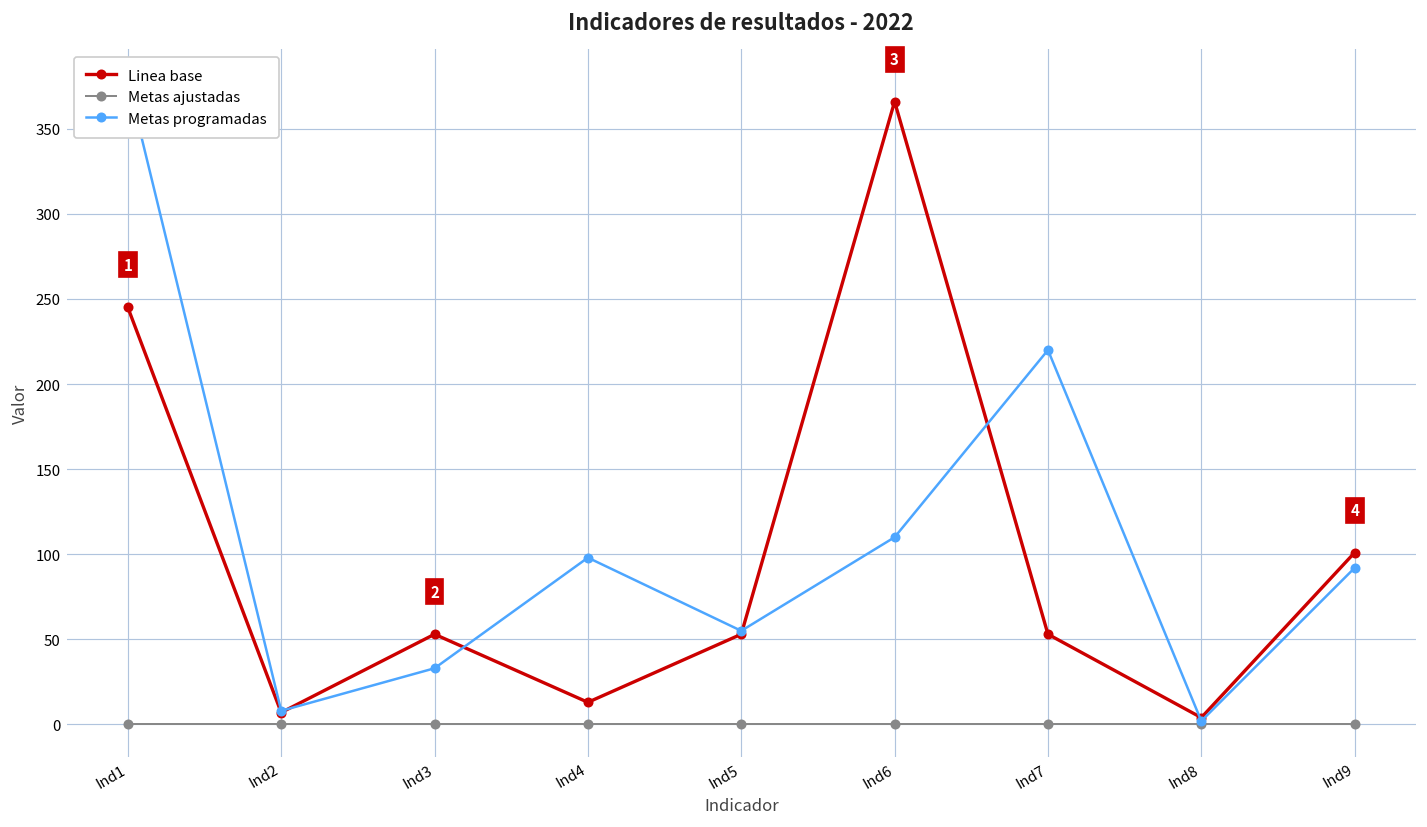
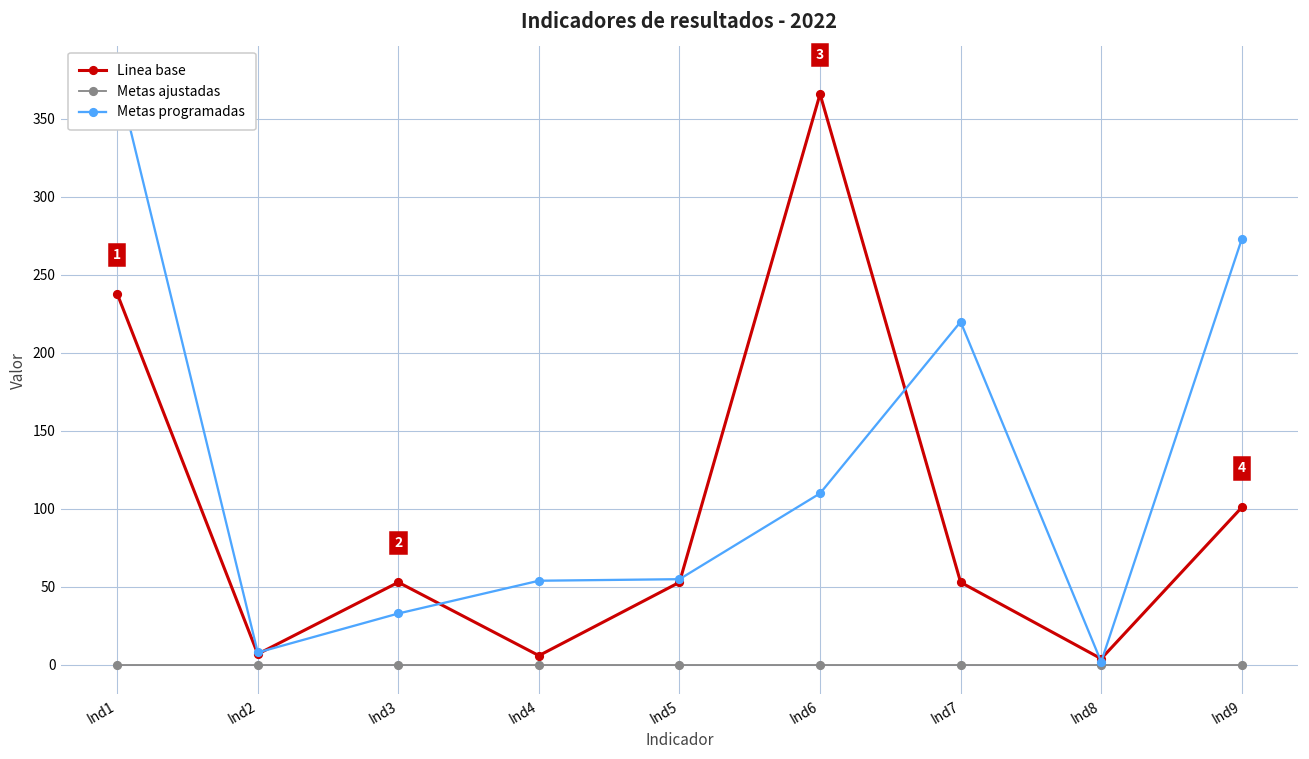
  {
    "Linea base": {
-     "Ind1": 245,
+     "Ind1": 238,
      "Ind3": 53,
-     "Ind4": 13,
+     "Ind4": 6,
      "Ind5": 53,
      "Ind6": 366,
      "Ind7": 53,
      "Ind8": 4,
      "Ind9": 101
    },
    "Metas ajustadas": {
      "Ind1": 0,
      "Ind2": 0,
      "Ind3": 0,
      "Ind4": 0,
      "Ind5": 0,
      "Ind6": 0,
      "Ind7": 0,
      "Ind8": 0,
      "Ind9": 0
    },
    "Metas programadas": {
      "Ind3": 33,
-     "Ind4": 98,
+     "Ind4": 54,
      "Ind5": 55,
      "Ind6": 110,
      "Ind7": 220,
      "Ind8": 2,
-     "Ind9": 92
+     "Ind9": 273
    }
  }
